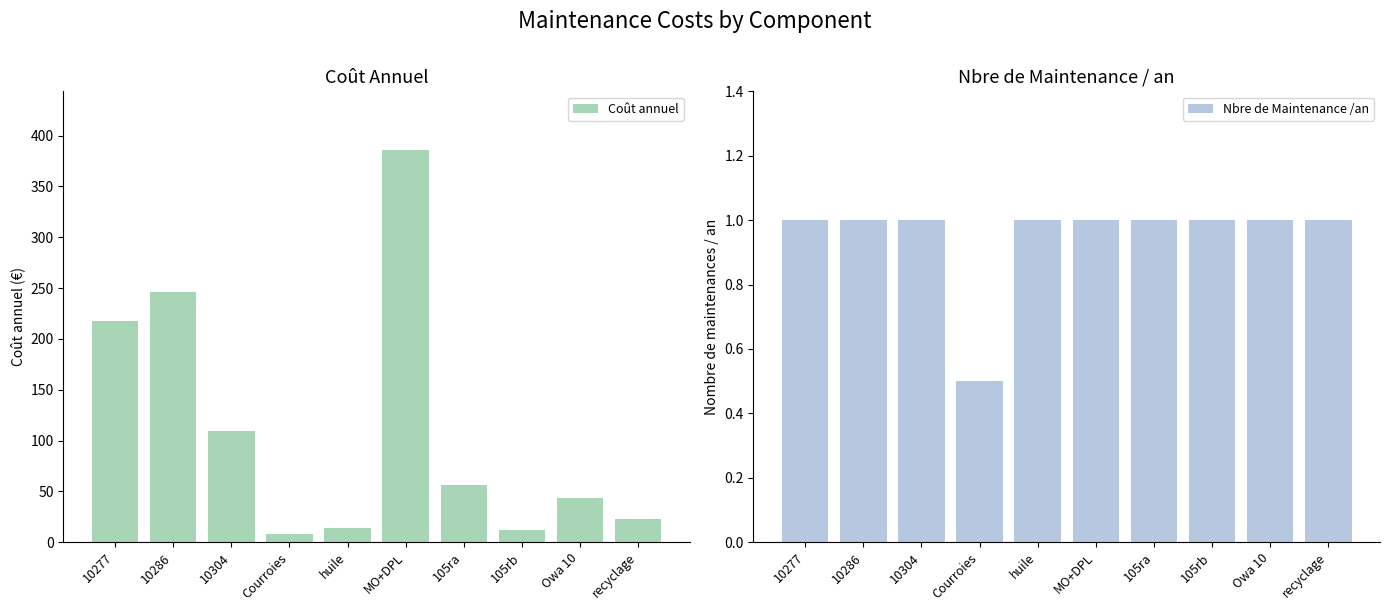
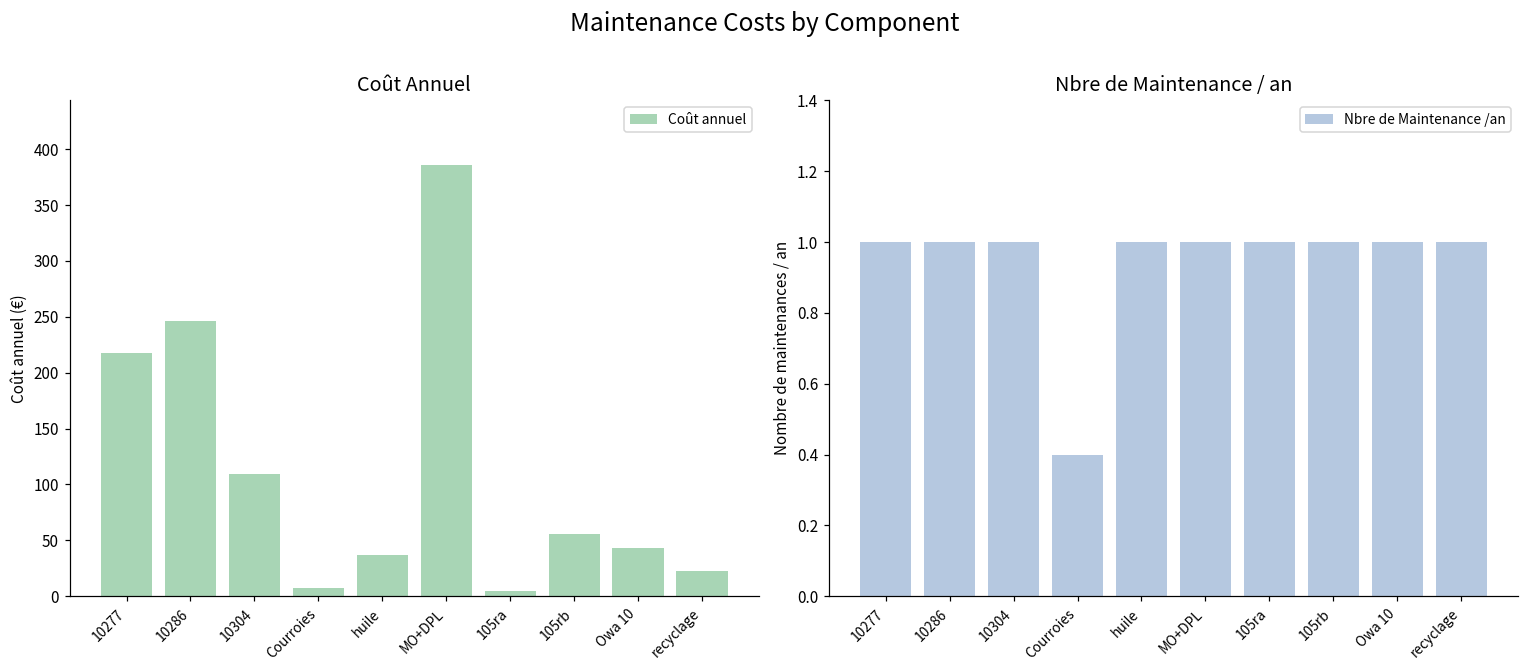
  {
    "Coût Annuel": {
      "10277": 217,
      "10286": 246,
      "10304": 110,
      "Courroies": 8,
-     "huile": 14,
+     "huile": 37,
      "MO+DPL": 386,
-     "105ra": 56,
-     "105rb": 12,
+     "105ra": 5,
+     "105rb": 56,
      "Owa 10": 44,
      "recyclage": 22
    },
    "Nbre de Maintenance / an": {
      "10277": 1.0,
      "10286": 1.0,
      "10304": 1.0,
-     "Courroies": 0.5,
+     "Courroies": 0.4,
      "huile": 1.0,
      "MO+DPL": 1.0,
      "105ra": 1.0,
      "105rb": 1.0,
      "Owa 10": 1.0,
      "recyclage": 1.0
    }
  }
